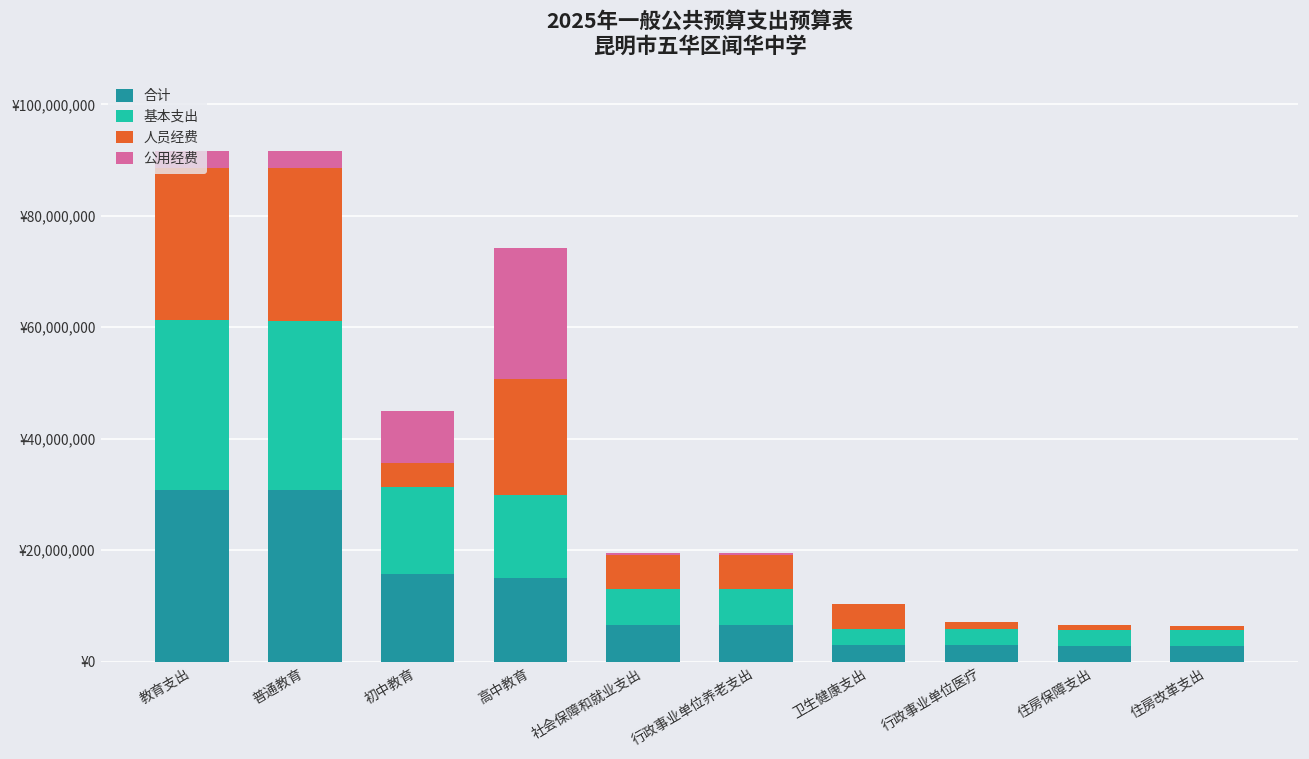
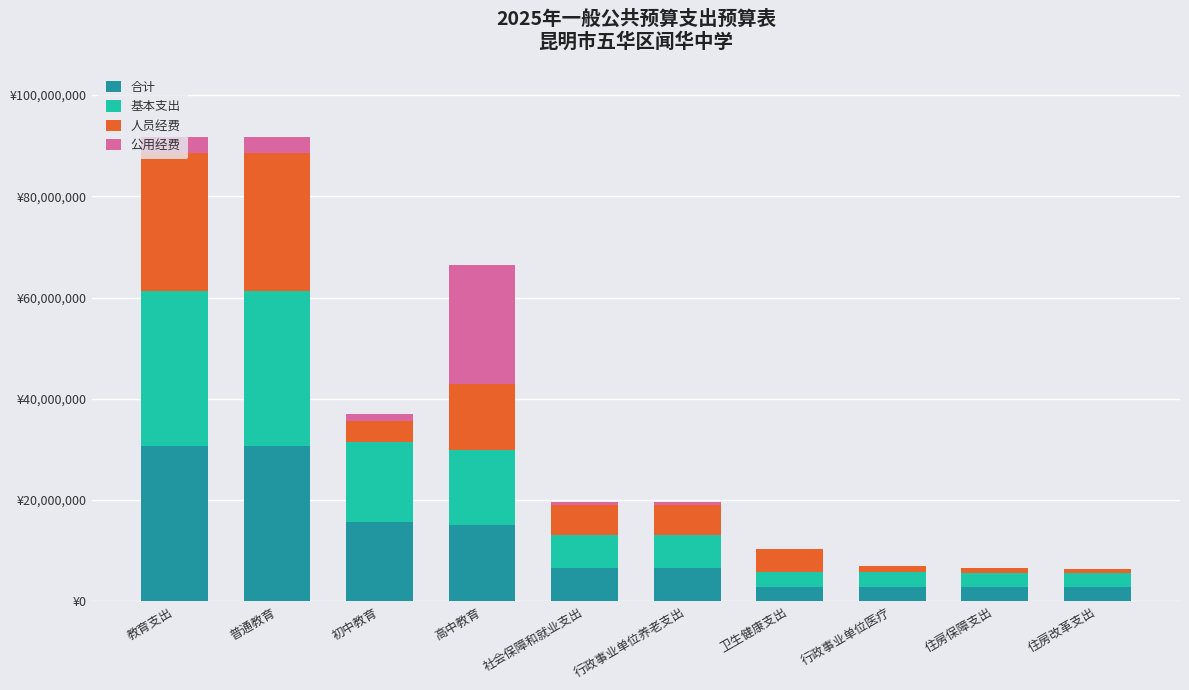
  {
    "人员经费": {
      "普通教育": "¥27,000,000",
      "初中教育": "¥4,000,000",
-     "高中教育": "¥21,000,000",
+     "高中教育": "¥13,000,000",
      "社会保障和就业支出": "¥6,000,000",
      "行政事业单位养老支出": "¥6,000,000",
      "卫生健康支出": "¥5,000,000",
      "行政事业单位医疗": "¥1,000,000",
      "住房保障支出": "¥1,000,000",
      "住房改革支出": "¥1,000,000"
    },
    "公用经费": {
      "普通教育": "¥3,000,000",
-     "初中教育": "¥9,000,000",
+     "初中教育": "¥1,000,000",
      "高中教育": "¥24,000,000",
      "卫生健康支出": "¥0",
      "行政事业单位医疗": "¥0",
      "住房保障支出": "¥0",
      "住房改革支出": "¥0"
    }
  }
